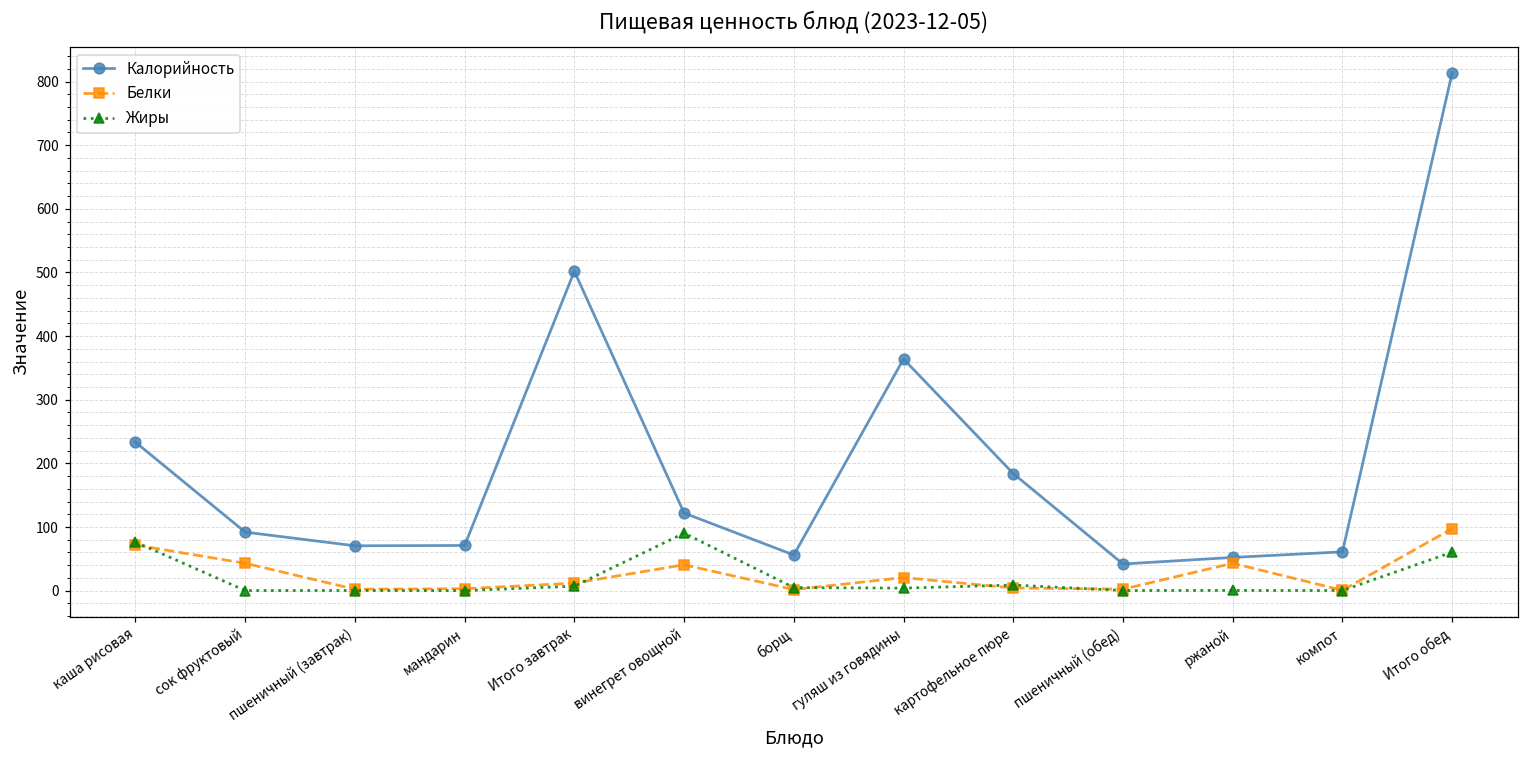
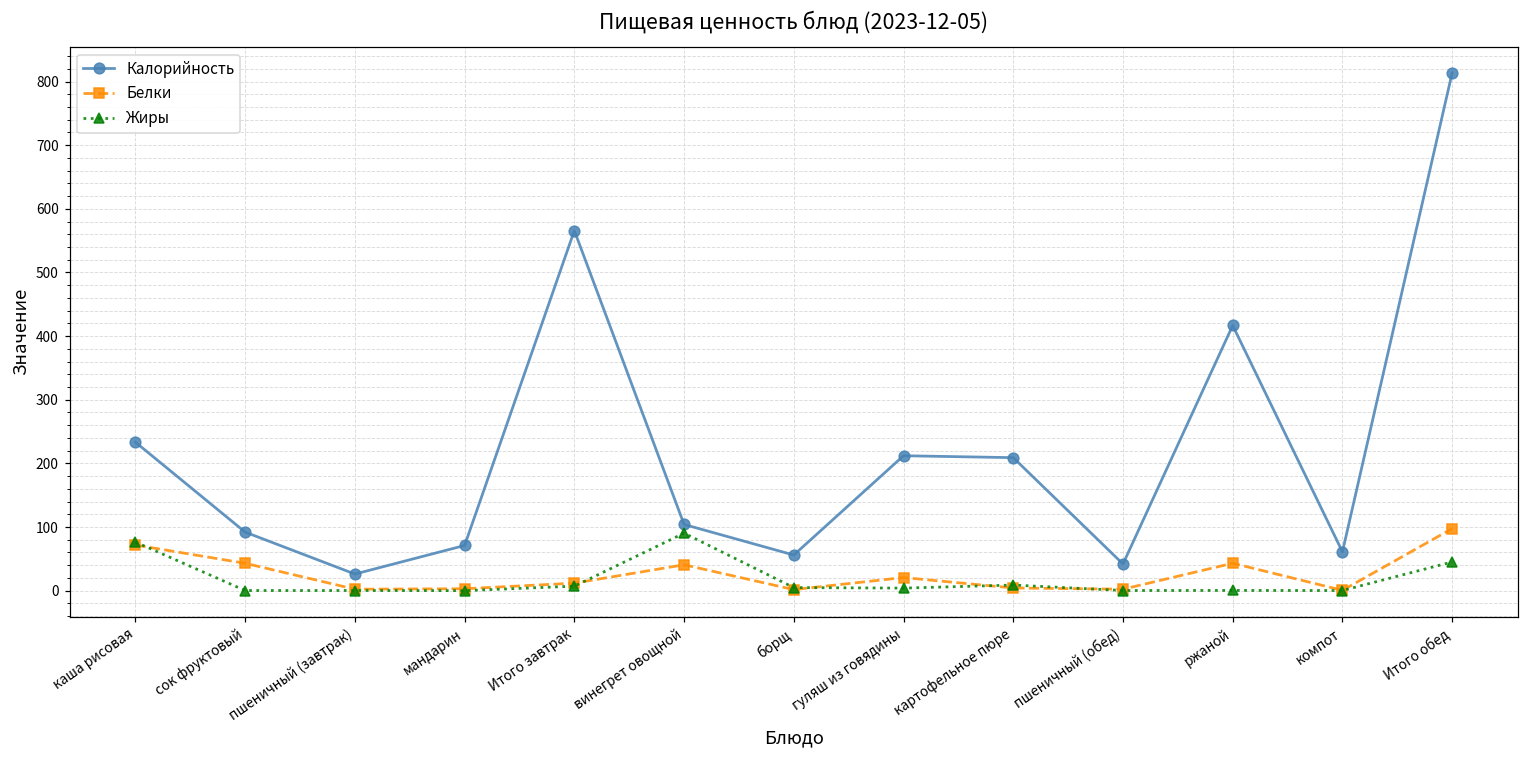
  {
    "Калорийность": {
      "каша рисовая": 230,
      "сок фруктовый": 90,
-     "пшеничный (завтрак)": 70,
+     "пшеничный (завтрак)": 30,
      "мандарин": 70,
-     "Итого завтрак": 500,
-     "винегрет овощной": 120,
+     "Итого завтрак": 570,
+     "винегрет овощной": 100,
      "борщ": 60,
-     "гуляш из говядины": 360,
-     "картофельное пюре": 180,
+     "гуляш из говядины": 210,
+     "картофельное пюре": 210,
      "пшеничный (обед)": 40,
-     "ржаной": 50,
+     "ржаной": 420,
      "компот": 60,
      "Итого обед": 810
    },
    "Белки": {
      "каша рисовая": 70,
      "сок фруктовый": 40,
      "Итого завтрак": 10,
      "винегрет овощной": 40,
      "гуляш из говядины": 20,
      "картофельное пюре": 0,
      "ржаной": 40,
      "Итого обед": 100
    },
    "Жиры": {
      "каша рисовая": 80,
      "сок фруктовый": 0,
      "Итого завтрак": 10,
      "винегрет овощной": 90,
      "гуляш из говядины": 0,
      "картофельное пюре": 10,
      "ржаной": 0,
-     "Итого обед": 60
+     "Итого обед": 50
    }
  }
